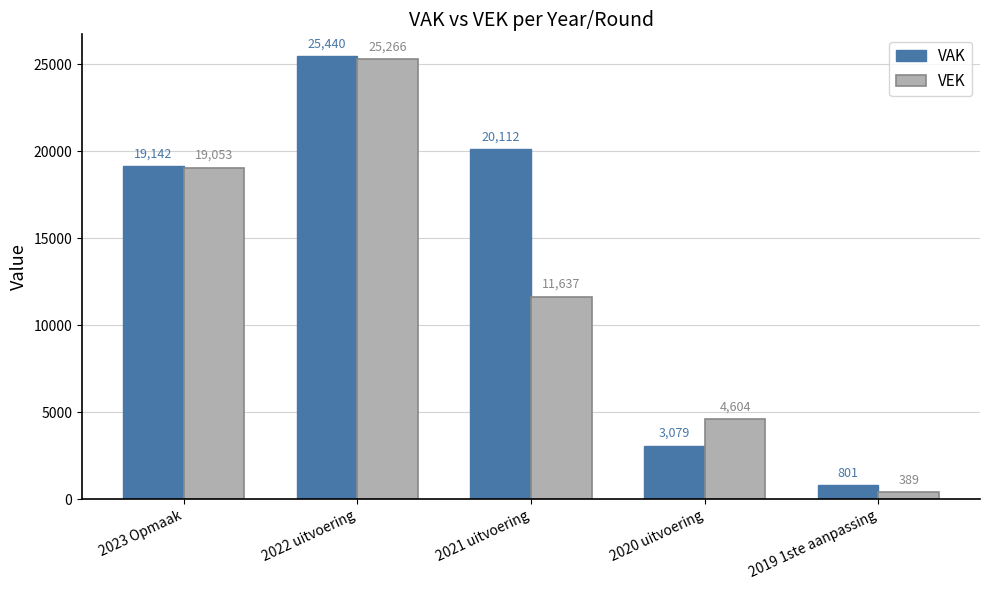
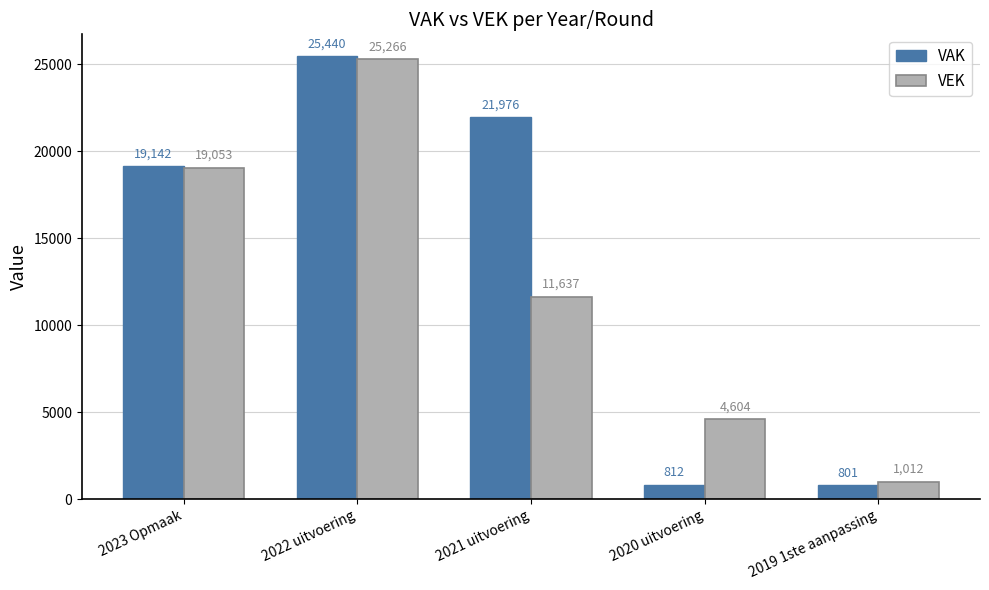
  {
    "VAK": {
      "2023 Opmaak": "19,142",
      "2022 uitvoering": "25,440",
-     "2021 uitvoering": "20,112",
-     "2020 uitvoering": "3,079",
+     "2021 uitvoering": "21,976",
+     "2020 uitvoering": "812",
      "2019 1ste aanpassing": "801"
    },
    "VEK": {
      "2023 Opmaak": "19,053",
      "2022 uitvoering": "25,266",
      "2021 uitvoering": "11,637",
      "2020 uitvoering": "4,604",
-     "2019 1ste aanpassing": "389"
+     "2019 1ste aanpassing": "1,012"
    }
  }
